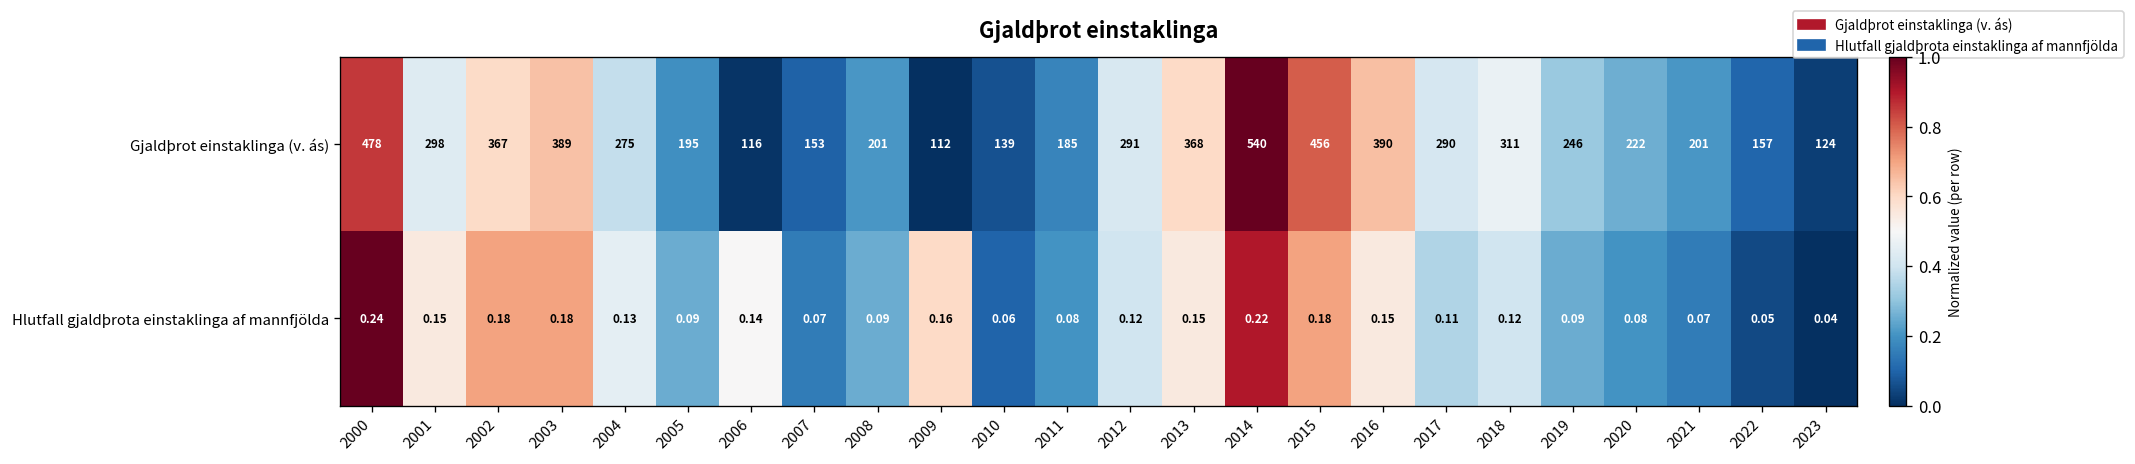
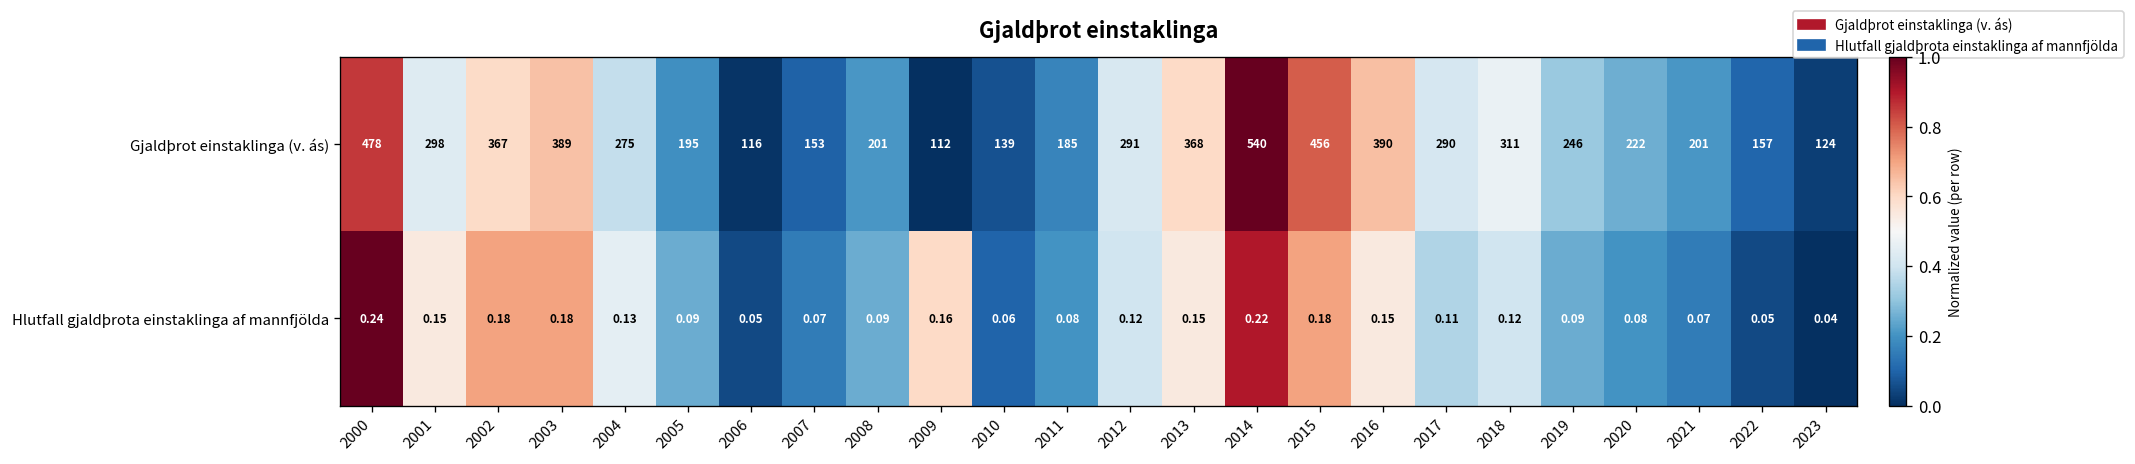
  {
    "Gjaldþrot einstaklinga (v. ás)": {
      "2000": 478,
      "2001": 298,
      "2002": 367,
      "2003": 389,
      "2004": 275,
      "2005": 195,
      "2006": 116,
      "2007": 153,
      "2008": 201,
      "2009": 112,
      "2010": 139,
      "2011": 185,
      "2012": 291,
      "2013": 368,
      "2014": 540,
      "2015": 456,
      "2016": 390,
      "2017": 290,
      "2018": 311,
      "2019": 246,
      "2020": 222,
      "2021": 201,
      "2022": 157,
      "2023": 124
    },
    "Hlutfall gjaldþrota einstaklinga af mannfjölda": {
      "2000": 0.24,
      "2001": 0.15,
      "2002": 0.18,
      "2003": 0.18,
      "2004": 0.13,
      "2005": 0.09,
-     "2006": 0.14,
+     "2006": 0.05,
      "2007": 0.07,
      "2008": 0.09,
      "2009": 0.16,
      "2010": 0.06,
      "2011": 0.08,
      "2012": 0.12,
      "2013": 0.15,
      "2014": 0.22,
      "2015": 0.18,
      "2016": 0.15,
      "2017": 0.11,
      "2018": 0.12,
      "2019": 0.09,
      "2020": 0.08,
      "2021": 0.07,
      "2022": 0.05,
      "2023": 0.04
    }
  }
